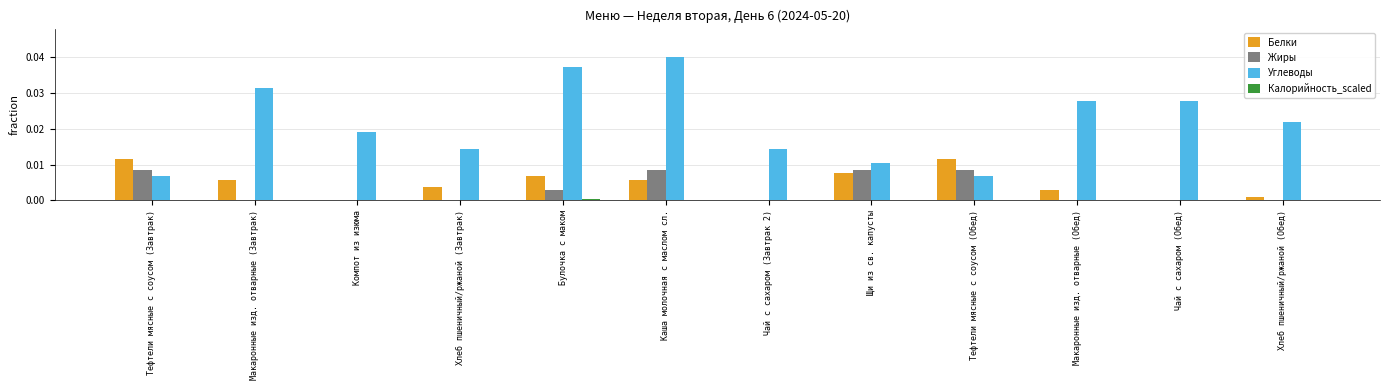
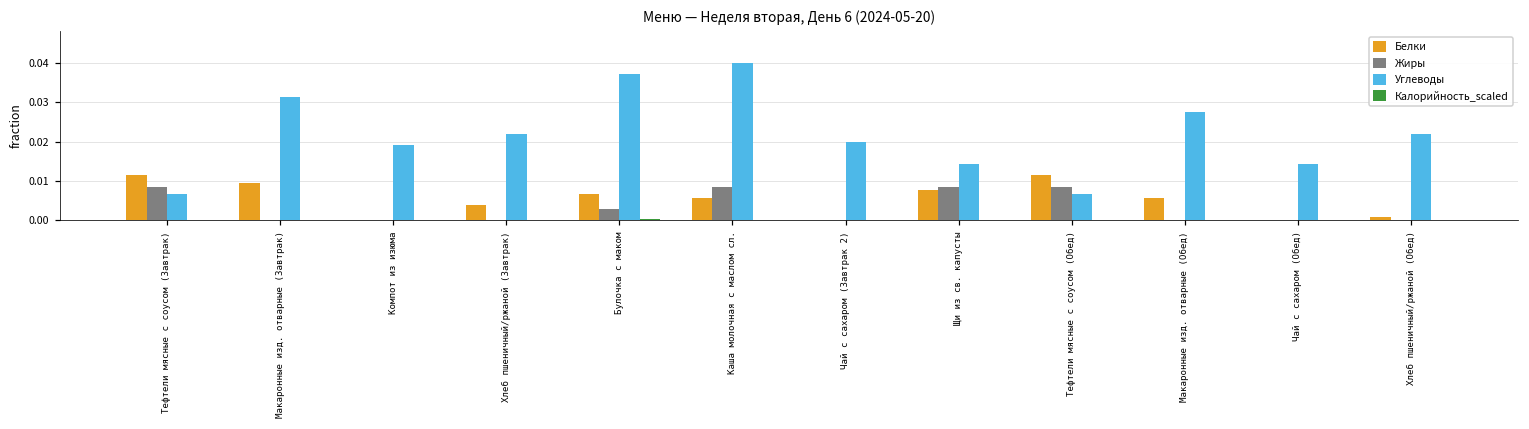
  {
    "Белки": {
      "Тефтели мясные с соусом (Завтрак)": 0.011,
-     "Макаронные изд. отварные (Завтрак)": 0.006,
+     "Макаронные изд. отварные (Завтрак)": 0.010,
      "Компот из изюма": 0.000,
      "Хлеб пшеничный/ржаной (Завтрак)": 0.004,
      "Булочка с маком": 0.007,
      "Каша молочная с маслом сл.": 0.006,
      "Чай с сахаром (Завтрак 2)": 0.000,
      "Щи из св. капусты": 0.008,
      "Тефтели мясные с соусом (Обед)": 0.011,
-     "Макаронные изд. отварные (Обед)": 0.003,
+     "Макаронные изд. отварные (Обед)": 0.006,
      "Чай с сахаром (Обед)": 0.000,
      "Хлеб пшеничный/ржаной (Обед)": 0.001
    },
    "Жиры": {
      "Тефтели мясные с соусом (Завтрак)": 0.009,
      "Макаронные изд. отварные (Завтрак)": 0.000,
      "Компот из изюма": 0.000,
      "Хлеб пшеничный/ржаной (Завтрак)": 0.000,
      "Булочка с маком": 0.003,
      "Каша молочная с маслом сл.": 0.009,
      "Чай с сахаром (Завтрак 2)": 0.000,
      "Щи из св. капусты": 0.009,
      "Тефтели мясные с соусом (Обед)": 0.009,
      "Макаронные изд. отварные (Обед)": 0.000,
      "Чай с сахаром (Обед)": 0.000,
      "Хлеб пшеничный/ржаной (Обед)": 0.000
    },
    "Углеводы": {
      "Тефтели мясные с соусом (Завтрак)": 0.007,
      "Макаронные изд. отварные (Завтрак)": 0.031,
      "Компот из изюма": 0.019,
-     "Хлеб пшеничный/ржаной (Завтрак)": 0.014,
+     "Хлеб пшеничный/ржаной (Завтрак)": 0.022,
      "Булочка с маком": 0.037,
      "Каша молочная с маслом сл.": 0.040,
-     "Чай с сахаром (Завтрак 2)": 0.014,
-     "Щи из св. капусты": 0.010,
+     "Чай с сахаром (Завтрак 2)": 0.020,
+     "Щи из св. капусты": 0.014,
      "Тефтели мясные с соусом (Обед)": 0.007,
      "Макаронные изд. отварные (Обед)": 0.028,
-     "Чай с сахаром (Обед)": 0.028,
+     "Чай с сахаром (Обед)": 0.014,
      "Хлеб пшеничный/ржаной (Обед)": 0.022
    }
  }
